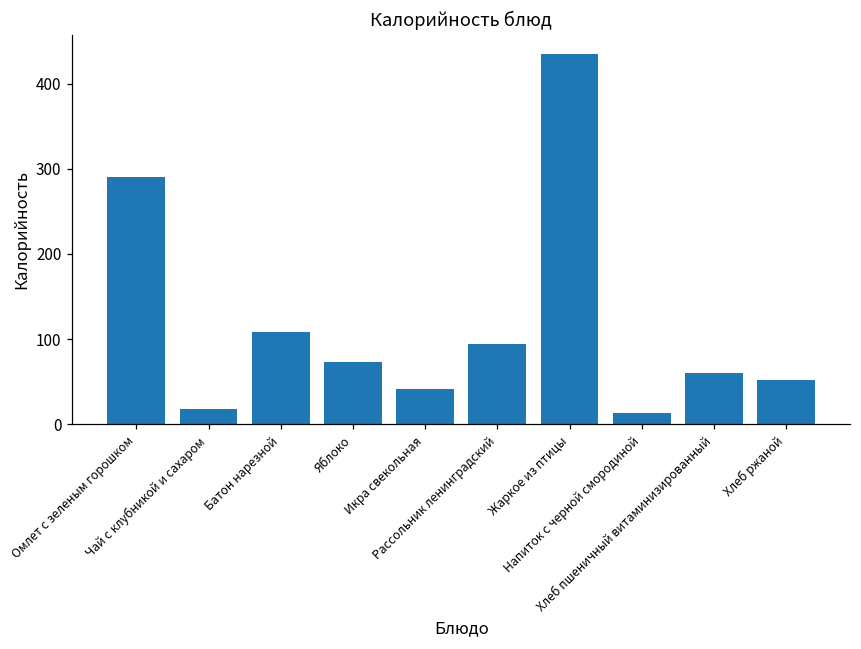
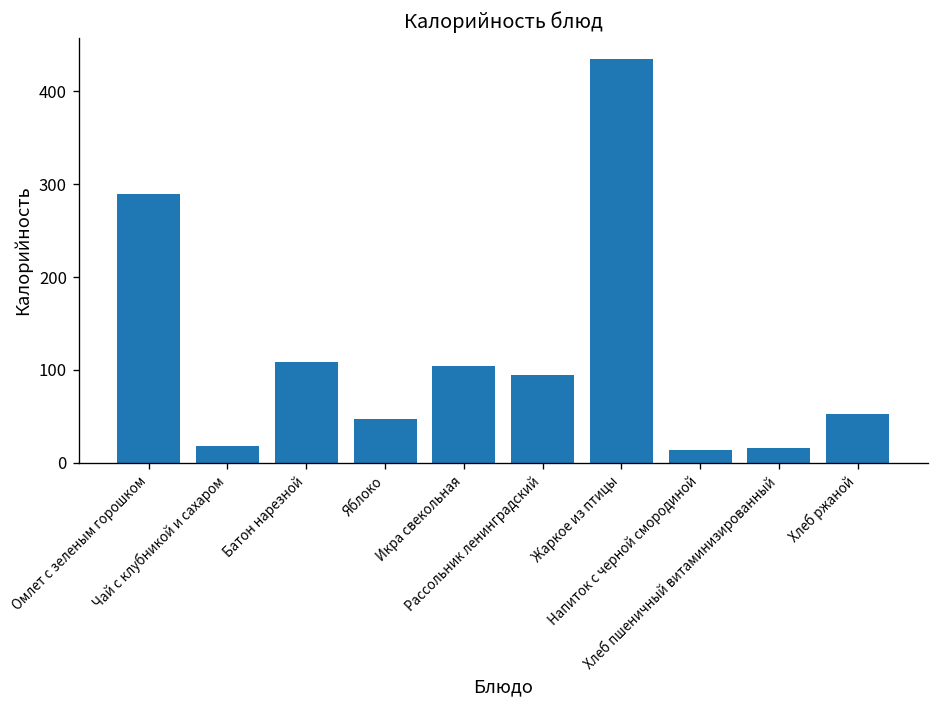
  {
    "Омлет с зеленым горошком": 290,
    "Чай с клубникой и сахаром": 20,
    "Батон нарезной": 110,
-   "Яблоко": 70,
-   "Икра свекольная": 40,
+   "Яблоко": 50,
+   "Икра свекольная": 100,
    "Рассольник ленинградский": 90,
    "Жаркое из птицы": 440,
    "Напиток с черной смородиной": 10,
-   "Хлеб пшеничный витаминизированный": 60,
+   "Хлеб пшеничный витаминизированный": 20,
    "Хлеб ржаной": 50
  }
